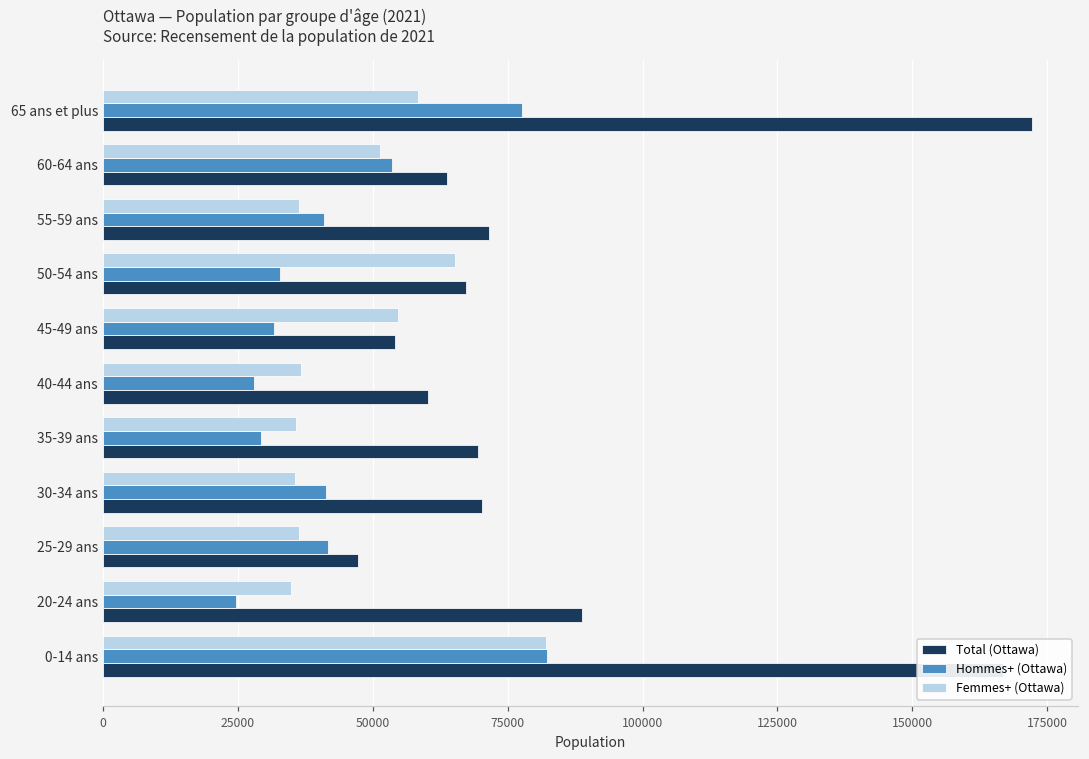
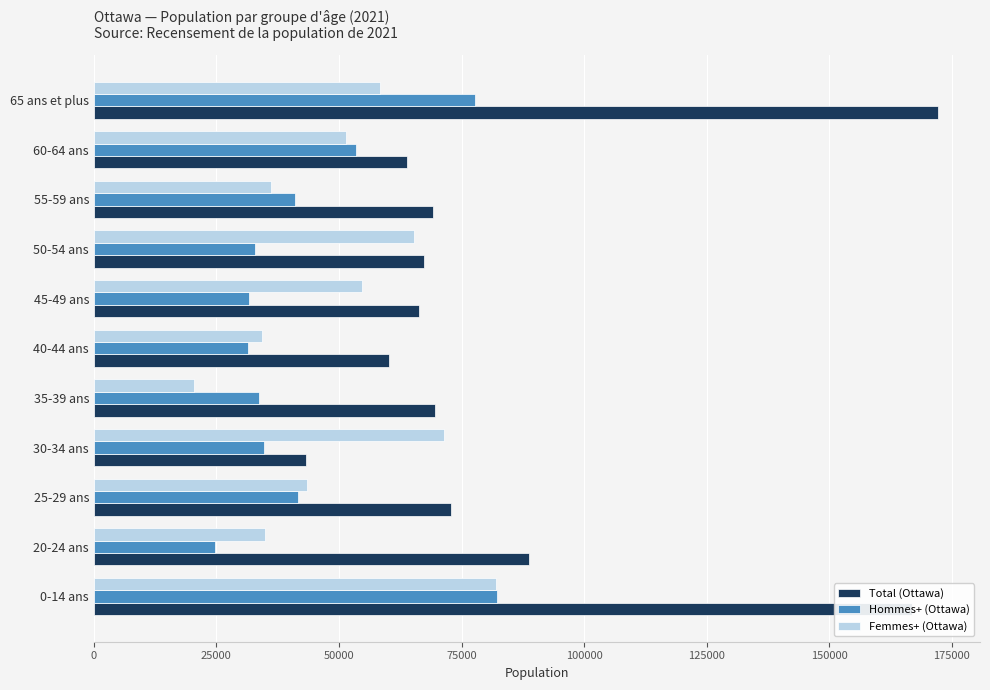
  {
    "Total (Ottawa)": {
      "65 ans et plus": 172000,
      "60-64 ans": 64000,
-     "55-59 ans": 71000,
+     "55-59 ans": 69000,
      "50-54 ans": 67000,
-     "45-49 ans": 54000,
+     "45-49 ans": 66000,
      "40-44 ans": 60000,
      "35-39 ans": 70000,
-     "30-34 ans": 70000,
-     "25-29 ans": 47000,
+     "30-34 ans": 43000,
+     "25-29 ans": 73000,
      "20-24 ans": 89000
    },
    "Hommes+ (Ottawa)": {
      "65 ans et plus": 78000,
      "60-64 ans": 53000,
      "55-59 ans": 41000,
      "50-54 ans": 33000,
      "45-49 ans": 32000,
-     "40-44 ans": 28000,
-     "35-39 ans": 29000,
-     "30-34 ans": 41000,
+     "40-44 ans": 32000,
+     "35-39 ans": 34000,
+     "30-34 ans": 35000,
      "25-29 ans": 42000,
      "20-24 ans": 25000,
      "0-14 ans": 82000
    },
    "Femmes+ (Ottawa)": {
      "65 ans et plus": 58000,
      "60-64 ans": 51000,
      "55-59 ans": 36000,
      "50-54 ans": 65000,
      "45-49 ans": 55000,
-     "40-44 ans": 37000,
-     "35-39 ans": 36000,
-     "30-34 ans": 36000,
-     "25-29 ans": 36000,
+     "40-44 ans": 34000,
+     "35-39 ans": 21000,
+     "30-34 ans": 71000,
+     "25-29 ans": 43000,
      "20-24 ans": 35000,
      "0-14 ans": 82000
    }
  }
